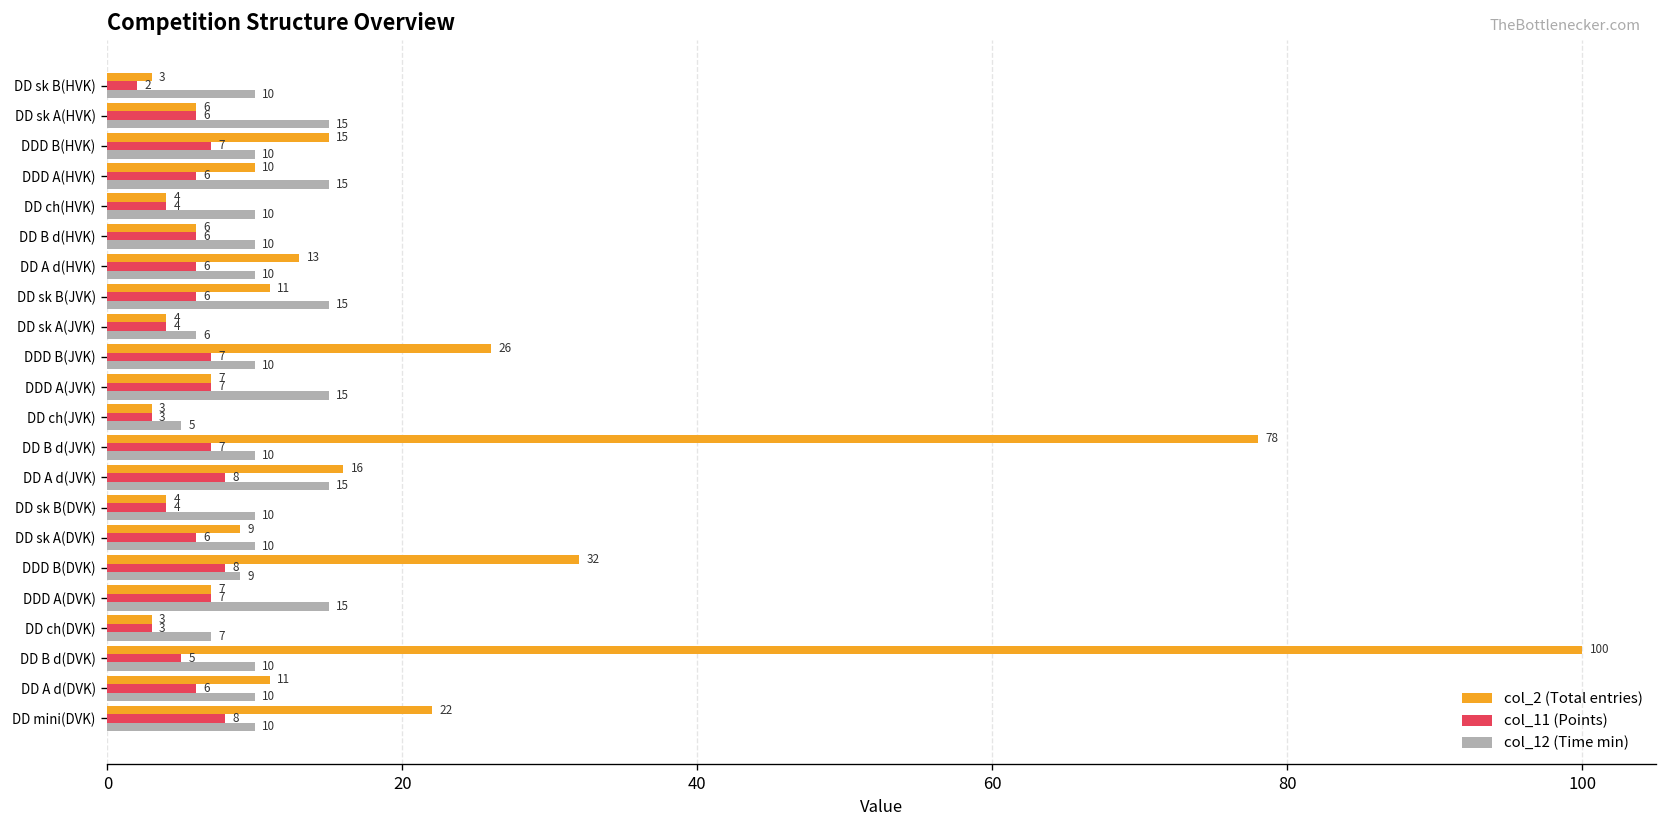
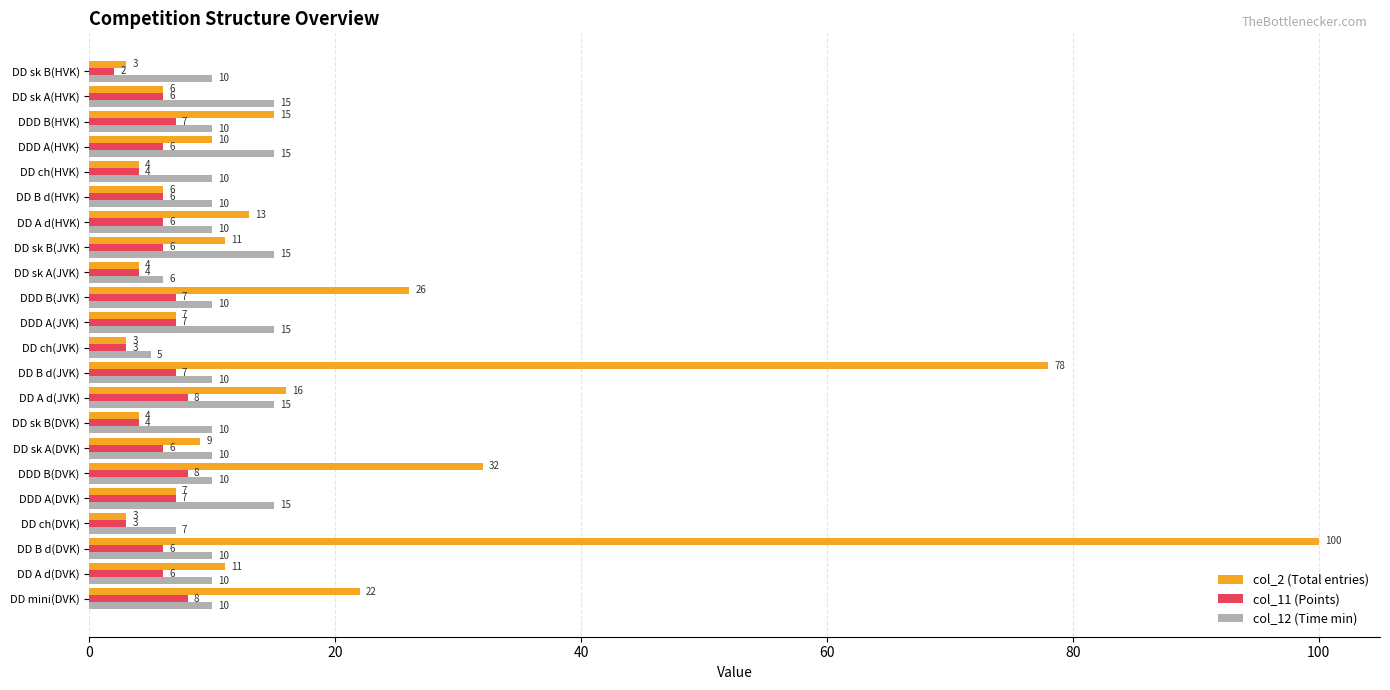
  {
    "col_2 (Total entries)": {
      "DD sk B(HVK)": 3,
      "DDD B(HVK)": 15,
      "DDD A(HVK)": 10,
      "DD A d(HVK)": 13,
      "DD sk B(JVK)": 11,
      "DDD B(JVK)": 26,
      "DD B d(JVK)": 78,
      "DD A d(JVK)": 16,
      "DD sk A(DVK)": 9,
      "DDD B(DVK)": 32,
      "DD B d(DVK)": 100,
      "DD A d(DVK)": 11,
      "DD mini(DVK)": 22
    },
    "col_11 (Points)": {
      "DD sk B(HVK)": 2,
      "DDD B(HVK)": 7,
      "DDD A(HVK)": 6,
      "DD A d(HVK)": 6,
      "DD sk B(JVK)": 6,
      "DDD B(JVK)": 7,
      "DD B d(JVK)": 7,
      "DD A d(JVK)": 8,
      "DD sk A(DVK)": 6,
      "DDD B(DVK)": 8,
-     "DD B d(DVK)": 5,
+     "DD B d(DVK)": 6,
      "DD A d(DVK)": 6,
      "DD mini(DVK)": 8
    },
    "col_12 (Time min)": {
      "DD sk B(HVK)": 10,
      "DD sk A(HVK)": 15,
      "DDD B(HVK)": 10,
      "DDD A(HVK)": 15,
      "DD ch(HVK)": 10,
      "DD B d(HVK)": 10,
      "DD A d(HVK)": 10,
      "DD sk B(JVK)": 15,
      "DD sk A(JVK)": 6,
      "DDD B(JVK)": 10,
      "DDD A(JVK)": 15,
      "DD ch(JVK)": 5,
      "DD B d(JVK)": 10,
      "DD A d(JVK)": 15,
      "DD sk B(DVK)": 10,
      "DD sk A(DVK)": 10,
-     "DDD B(DVK)": 9,
+     "DDD B(DVK)": 10,
      "DDD A(DVK)": 15,
      "DD ch(DVK)": 7,
      "DD B d(DVK)": 10,
      "DD A d(DVK)": 10,
      "DD mini(DVK)": 10
    }
  }
